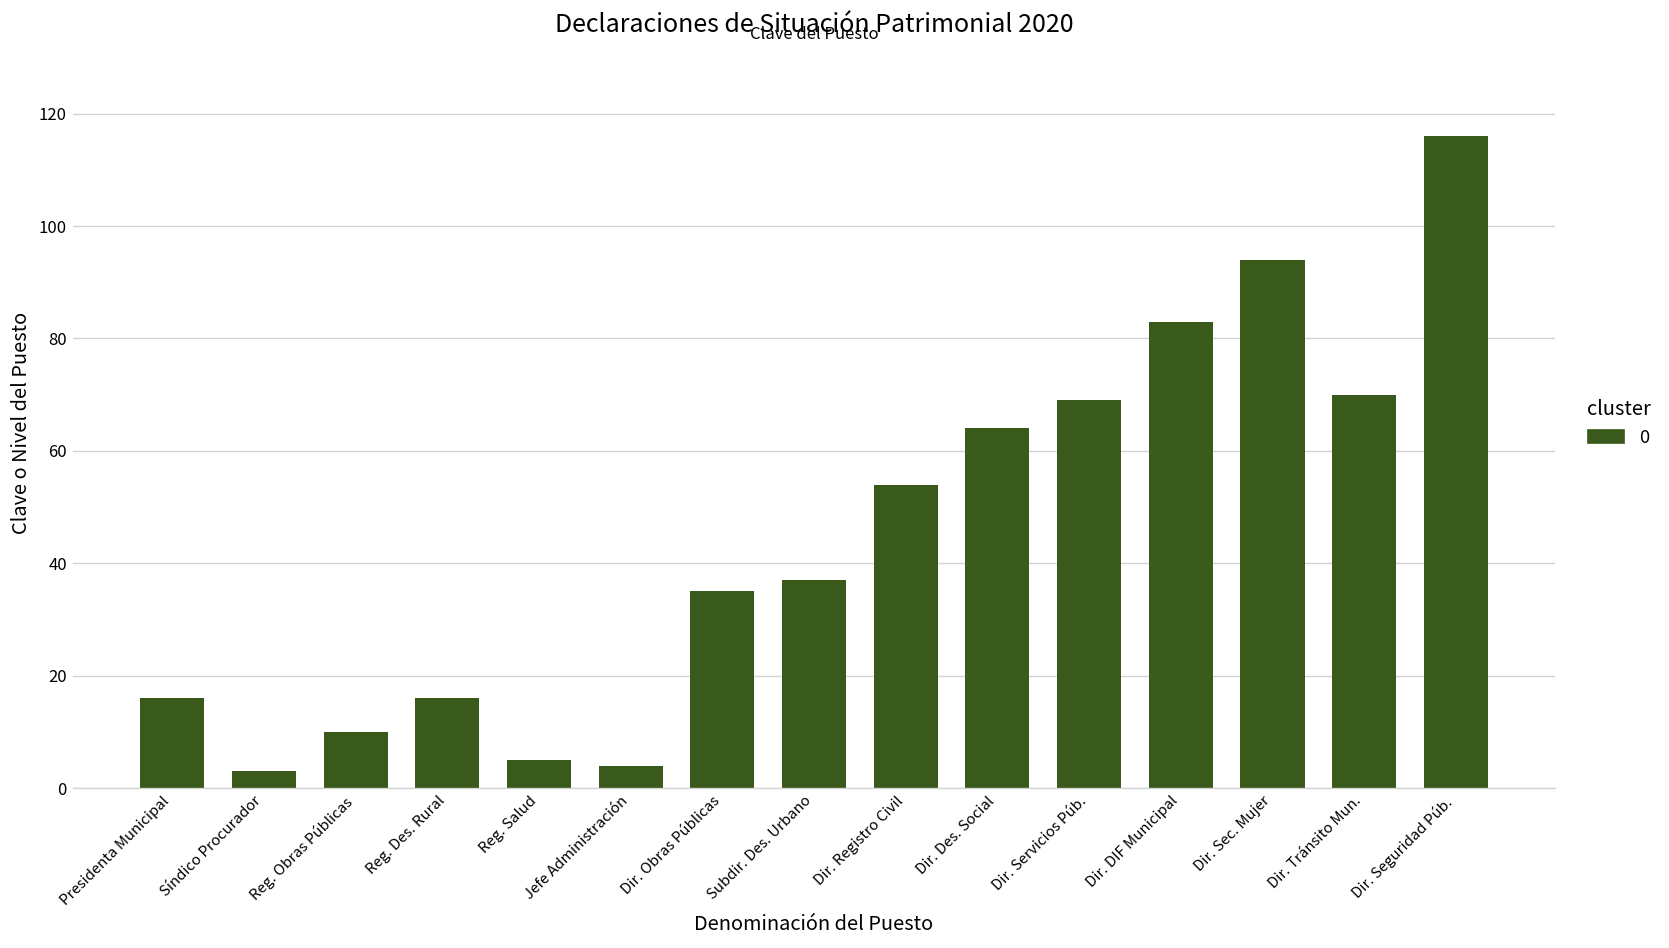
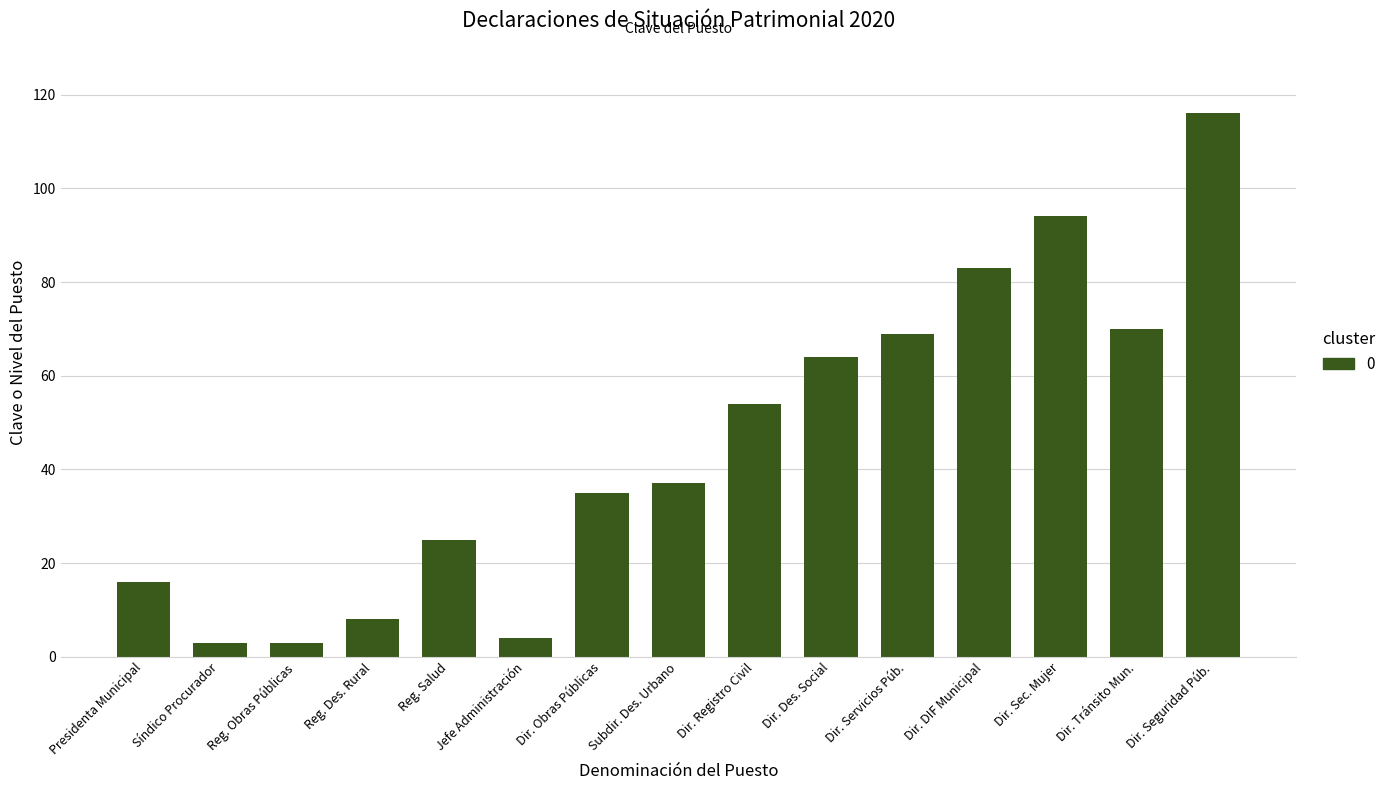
  {
    "Presidenta Municipal": 16,
    "Síndico Procurador": 3,
-   "Reg. Obras Públicas": 10,
-   "Reg. Des. Rural": 16,
-   "Reg. Salud": 5,
+   "Reg. Obras Públicas": 3,
+   "Reg. Des. Rural": 8,
+   "Reg. Salud": 25,
    "Jefe Administración": 4,
    "Dir. Obras Públicas": 35,
    "Subdir. Des. Urbano": 37,
    "Dir. Registro Civil": 54,
    "Dir. Des. Social": 64,
    "Dir. Servicios Púb.": 69,
    "Dir. DIF Municipal": 83,
    "Dir. Sec. Mujer": 94,
    "Dir. Tránsito Mun.": 70,
    "Dir. Seguridad Púb.": 116
  }
